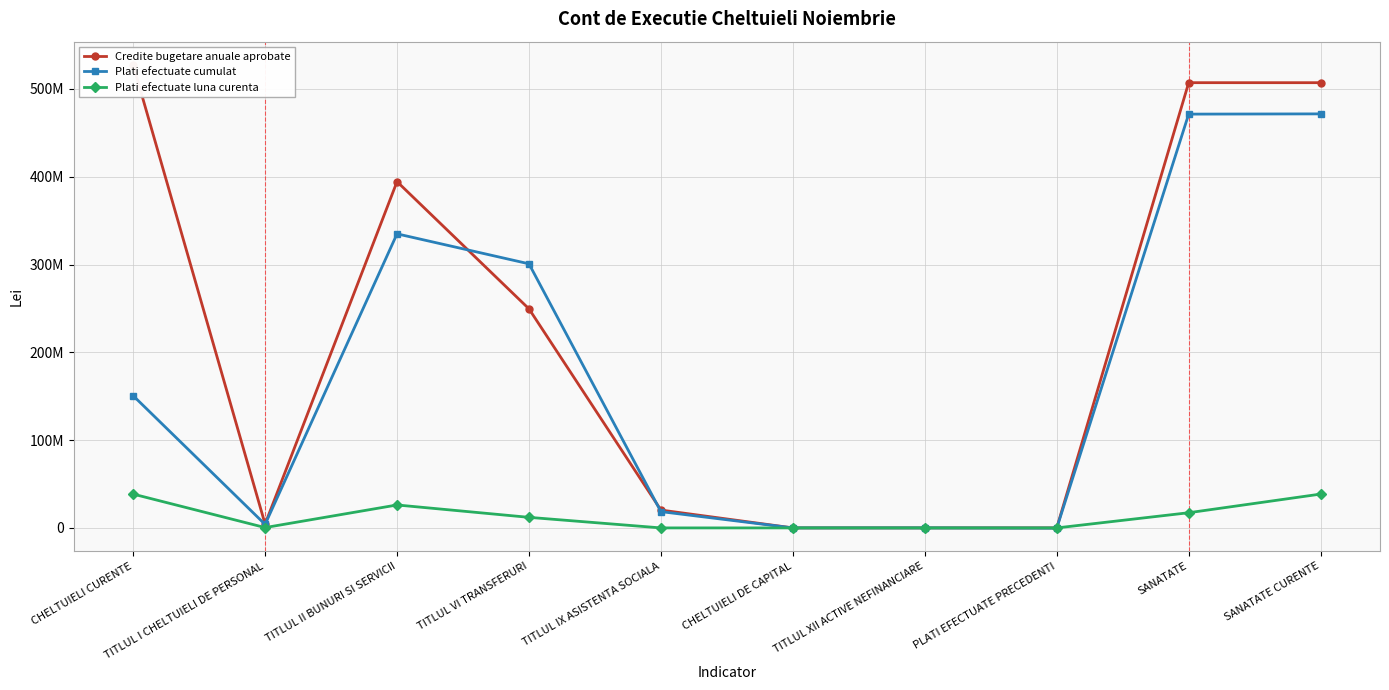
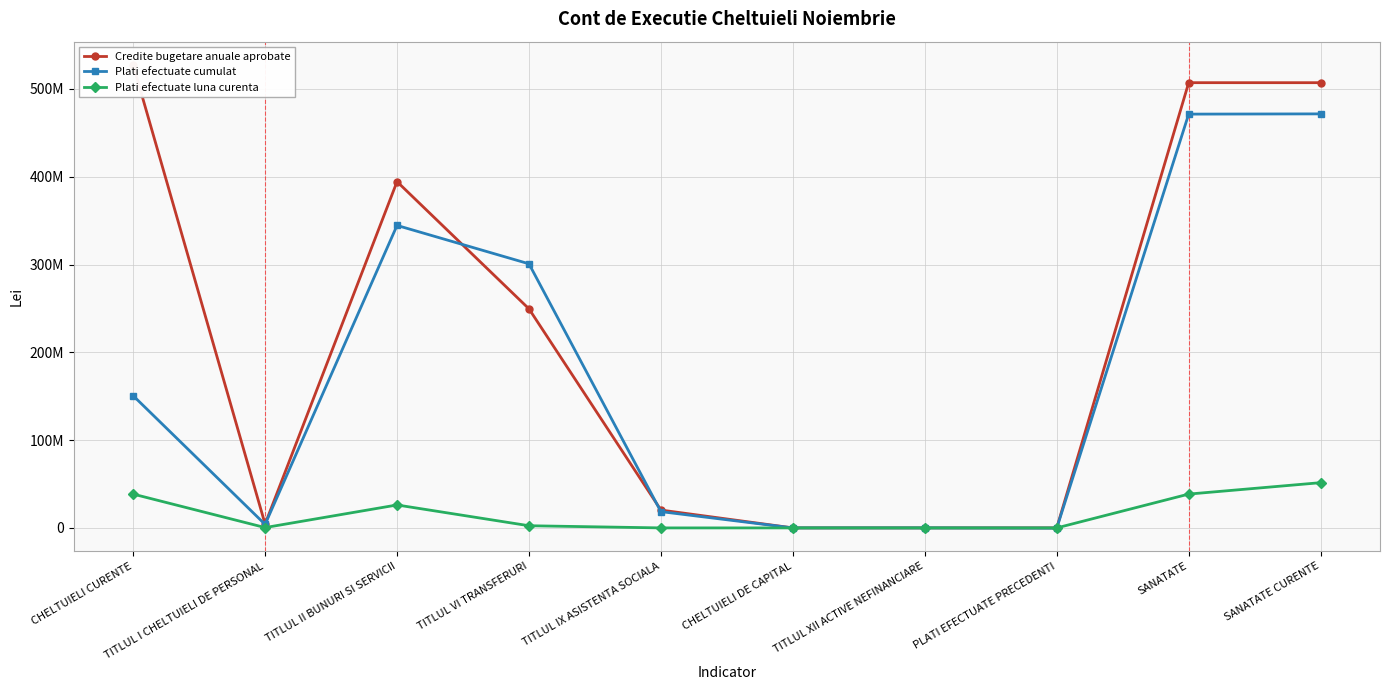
  {
    "Credite bugetare anuale aprobate": {
      "TITLUL II BUNURI SI SERVICII": 390000000,
      "TITLUL VI TRANSFERURI": 250000000,
      "SANATATE": 510000000,
      "SANATATE CURENTE": 510000000
    },
    "Plati efectuate cumulat": {
      "CHELTUIELI CURENTE": 150000000,
-     "TITLUL II BUNURI SI SERVICII": 330000000,
+     "TITLUL II BUNURI SI SERVICII": 340000000,
      "TITLUL VI TRANSFERURI": 300000000,
      "SANATATE": 470000000,
      "SANATATE CURENTE": 470000000
    },
    "Plati efectuate luna curenta": {
      "CHELTUIELI CURENTE": 40000000,
      "TITLUL I CHELTUIELI DE PERSONAL": 0,
      "TITLUL II BUNURI SI SERVICII": 30000000,
-     "TITLUL VI TRANSFERURI": 10000000,
+     "TITLUL VI TRANSFERURI": 0,
      "TITLUL IX ASISTENTA SOCIALA": 0,
-     "SANATATE": 20000000,
-     "SANATATE CURENTE": 40000000
+     "SANATATE": 40000000,
+     "SANATATE CURENTE": 50000000
    }
  }
